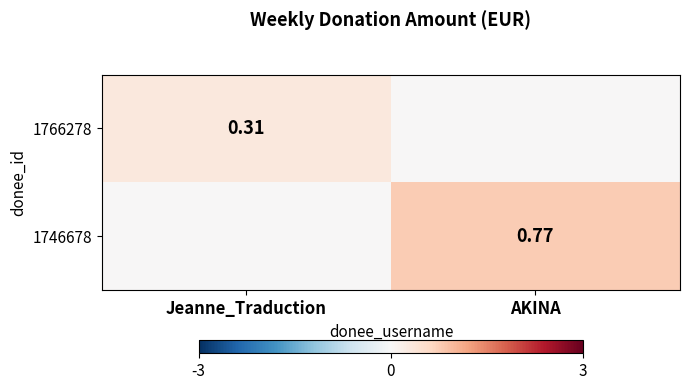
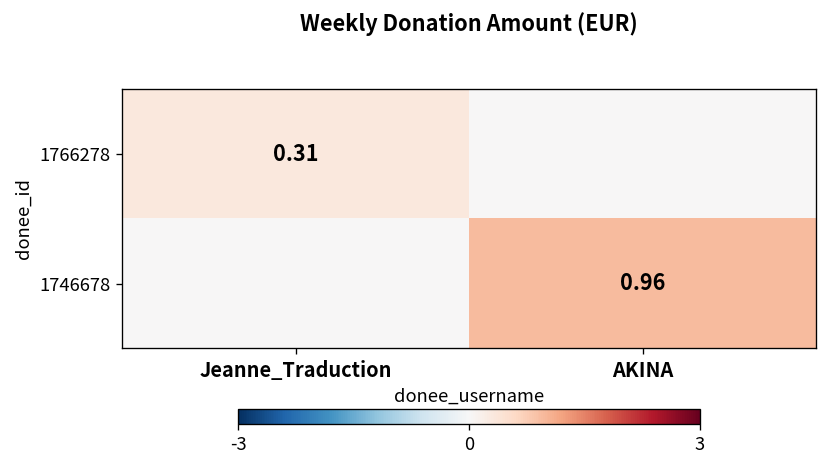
  {
    "1766278": {
      "Jeanne_Traduction": 0.31
    },
    "1746678": {
-     "AKINA": 0.77
+     "AKINA": 0.96
    }
  }
